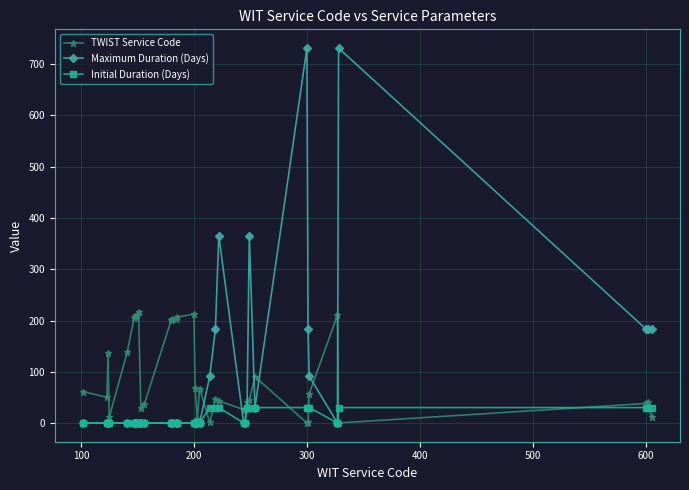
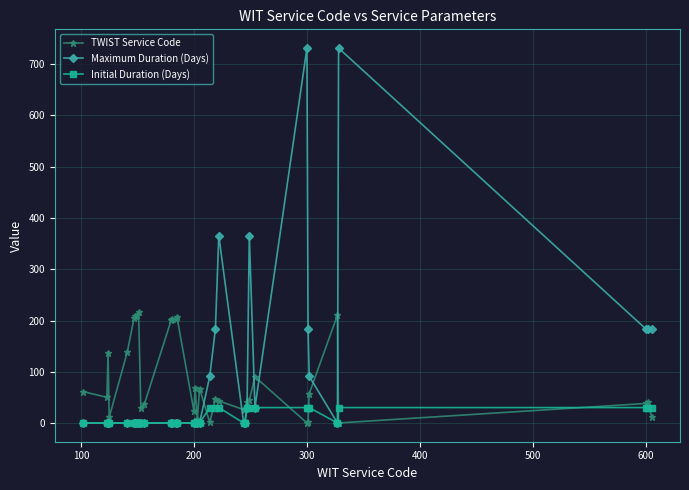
  {
    "TWIST Service Code": {
-     "200": 210,
+     "200": 20,
      "300": 0,
      "600": 40
    }
  }
